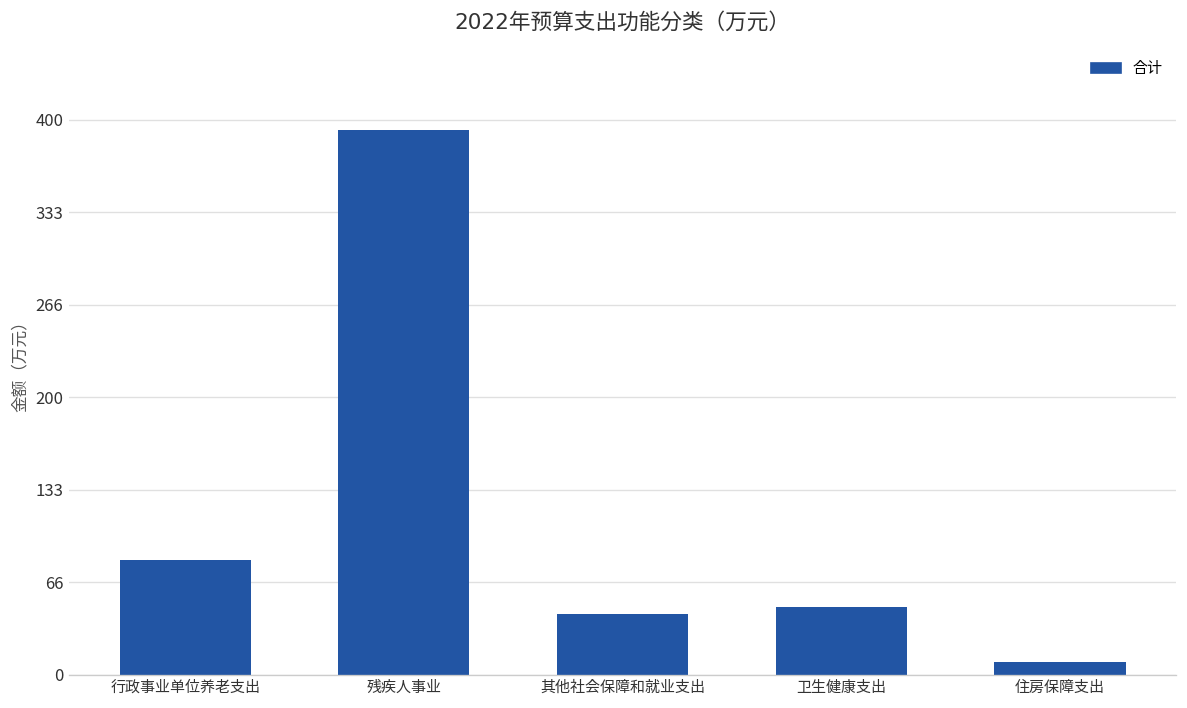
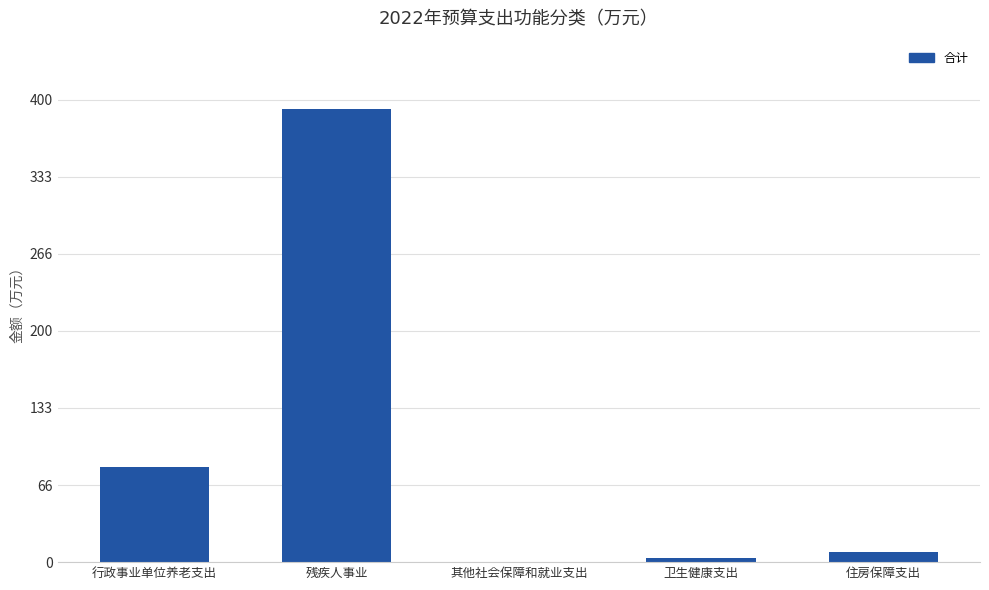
  {
    "行政事业单位养老支出": 82,
    "残疾人事业": 392,
-   "其他社会保障和就业支出": 44,
-   "卫生健康支出": 48,
+   "其他社会保障和就业支出": 0,
+   "卫生健康支出": 3,
    "住房保障支出": 9
  }
